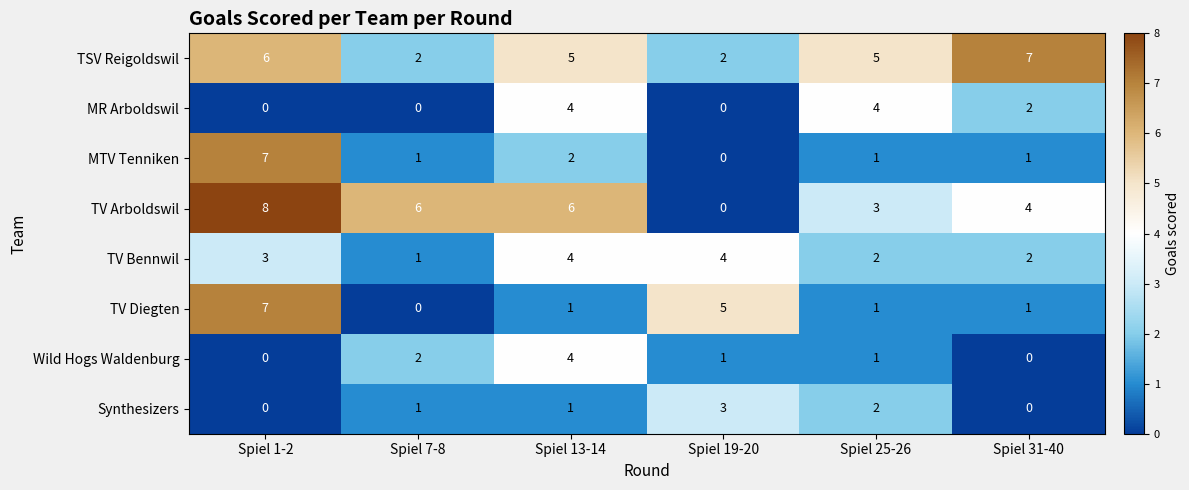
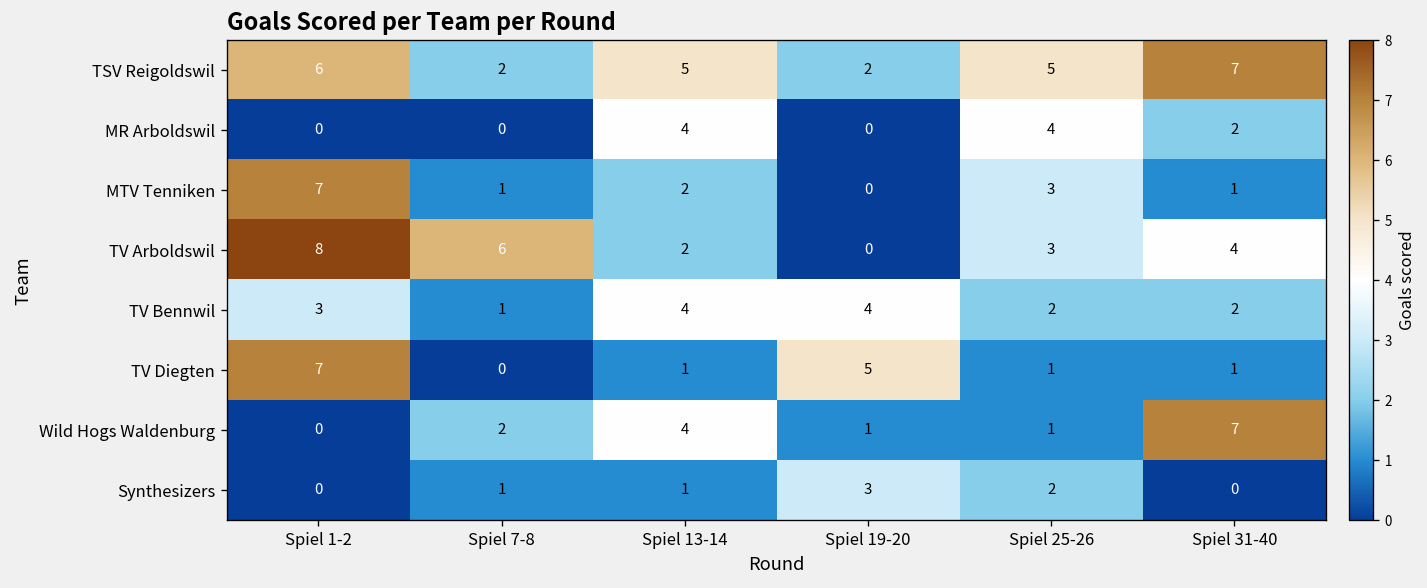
  {
    "TSV Reigoldswil": {
      "Spiel 1-2": 6,
      "Spiel 7-8": 2,
      "Spiel 13-14": 5,
      "Spiel 19-20": 2,
      "Spiel 25-26": 5,
      "Spiel 31-40": 7
    },
    "MR Arboldswil": {
      "Spiel 1-2": 0,
      "Spiel 7-8": 0,
      "Spiel 13-14": 4,
      "Spiel 19-20": 0,
      "Spiel 25-26": 4,
      "Spiel 31-40": 2
    },
    "MTV Tenniken": {
      "Spiel 1-2": 7,
      "Spiel 7-8": 1,
      "Spiel 13-14": 2,
      "Spiel 19-20": 0,
-     "Spiel 25-26": 1,
+     "Spiel 25-26": 3,
      "Spiel 31-40": 1
    },
    "TV Arboldswil": {
      "Spiel 1-2": 8,
      "Spiel 7-8": 6,
-     "Spiel 13-14": 6,
+     "Spiel 13-14": 2,
      "Spiel 19-20": 0,
      "Spiel 25-26": 3,
      "Spiel 31-40": 4
    },
    "TV Bennwil": {
      "Spiel 1-2": 3,
      "Spiel 7-8": 1,
      "Spiel 13-14": 4,
      "Spiel 19-20": 4,
      "Spiel 25-26": 2,
      "Spiel 31-40": 2
    },
    "TV Diegten": {
      "Spiel 1-2": 7,
      "Spiel 7-8": 0,
      "Spiel 13-14": 1,
      "Spiel 19-20": 5,
      "Spiel 25-26": 1,
      "Spiel 31-40": 1
    },
    "Wild Hogs Waldenburg": {
      "Spiel 1-2": 0,
      "Spiel 7-8": 2,
      "Spiel 13-14": 4,
      "Spiel 19-20": 1,
      "Spiel 25-26": 1,
-     "Spiel 31-40": 0
+     "Spiel 31-40": 7
    },
    "Synthesizers": {
      "Spiel 1-2": 0,
      "Spiel 7-8": 1,
      "Spiel 13-14": 1,
      "Spiel 19-20": 3,
      "Spiel 25-26": 2,
      "Spiel 31-40": 0
    }
  }
